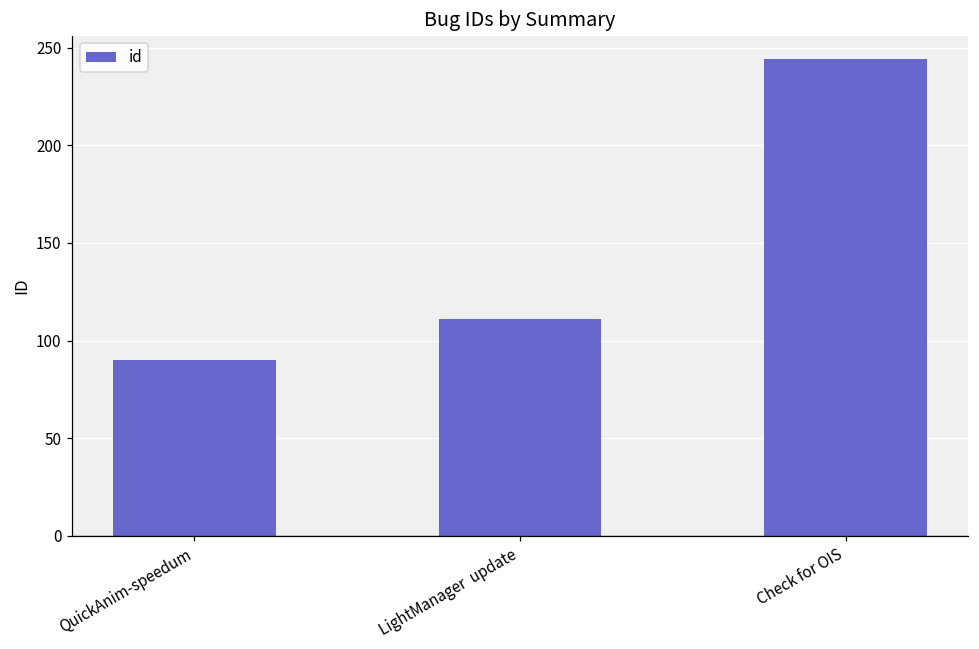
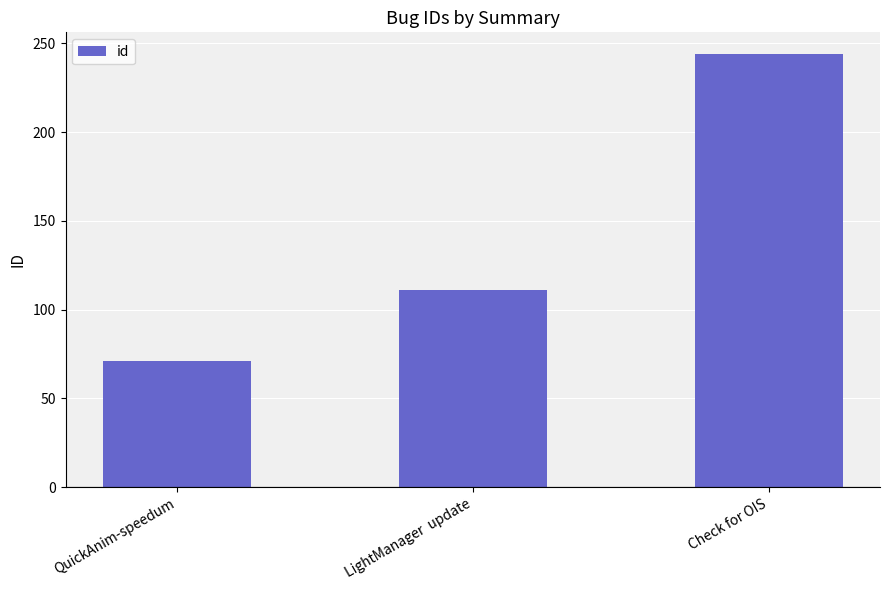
  {
-   "QuickAnim-speedum": 90,
+   "QuickAnim-speedum": 71,
    "LightManager update": 111,
    "Check for OIS": 244
  }
